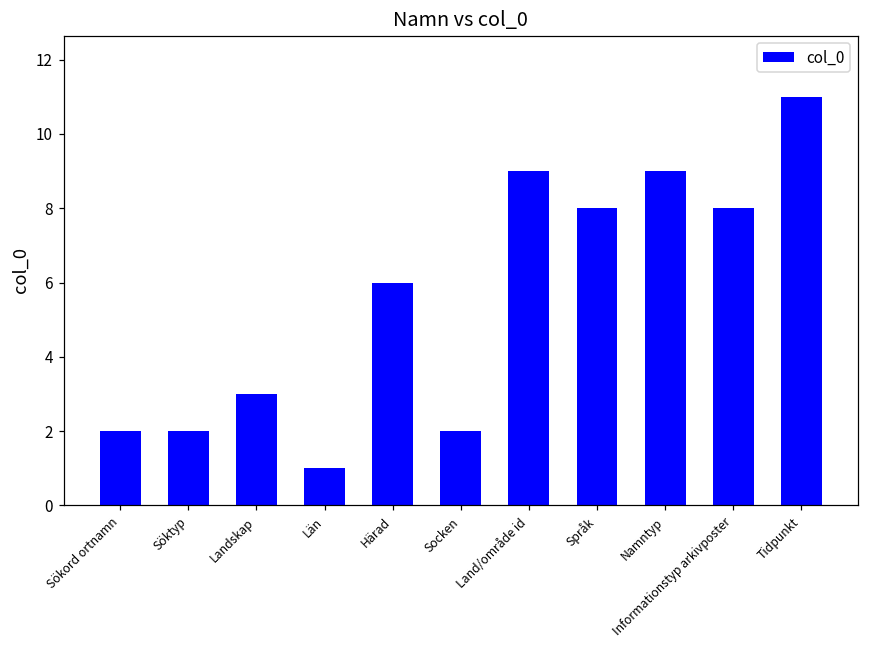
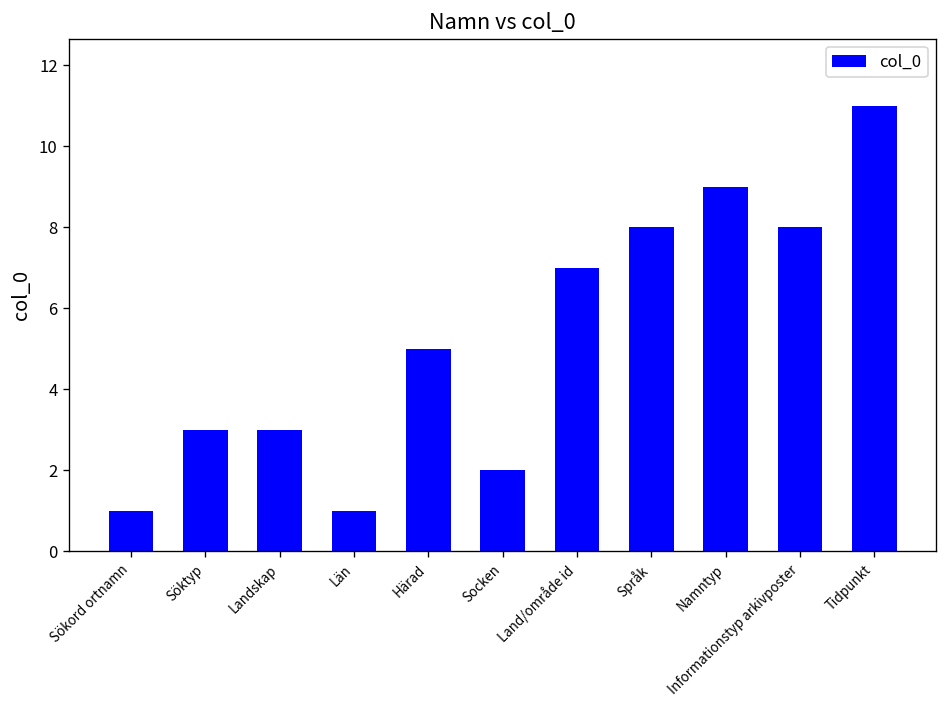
  {
-   "Sökord ortnamn": 2,
-   "Söktyp": 2,
+   "Sökord ortnamn": 1,
+   "Söktyp": 3,
    "Landskap": 3,
    "Län": 1,
-   "Härad": 6,
+   "Härad": 5,
    "Socken": 2,
-   "Land/område id": 9,
+   "Land/område id": 7,
    "Språk": 8,
    "Namntyp": 9,
    "Informationstyp arkivposter": 8,
    "Tidpunkt": 11
  }
